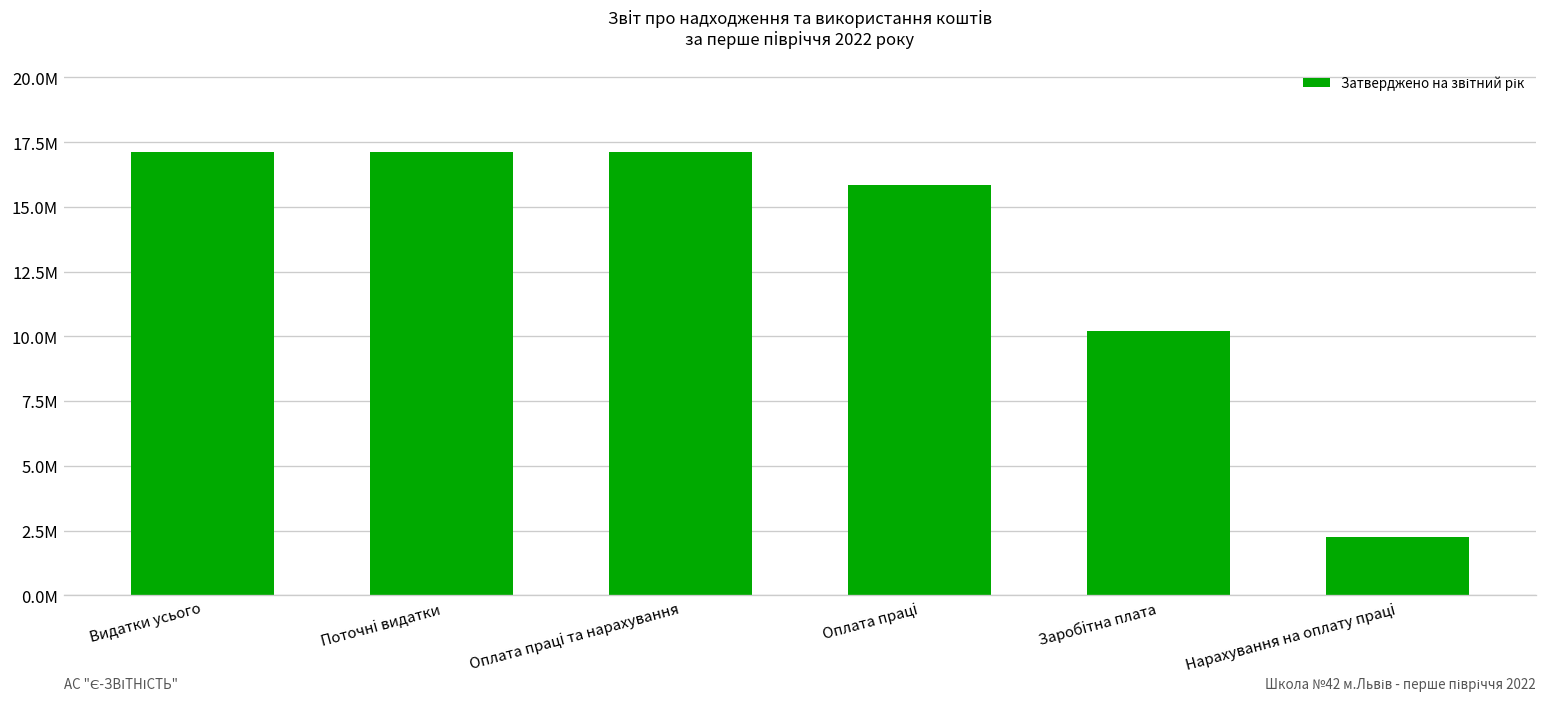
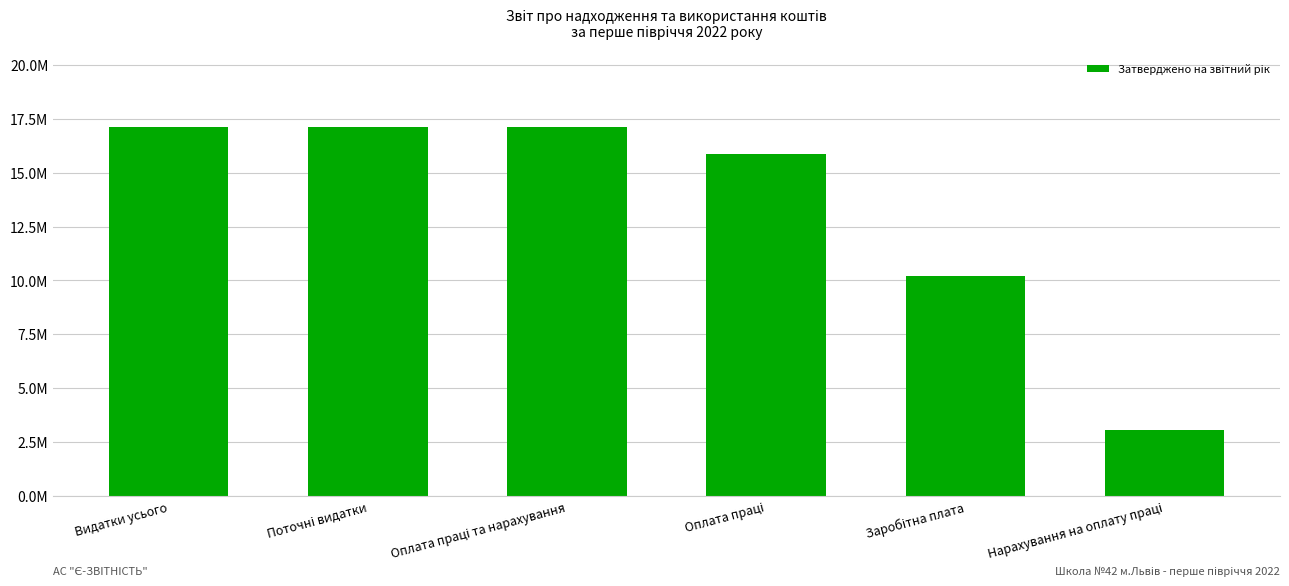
  {
    "Видатки усього": 17100000,
    "Поточні видатки": 17100000,
    "Оплата праці та нарахування": 17100000,
    "Оплата праці": 15800000,
    "Заробітна плата": 10200000,
-   "Нарахування на оплату праці": 2300000
+   "Нарахування на оплату праці": 3100000
  }
